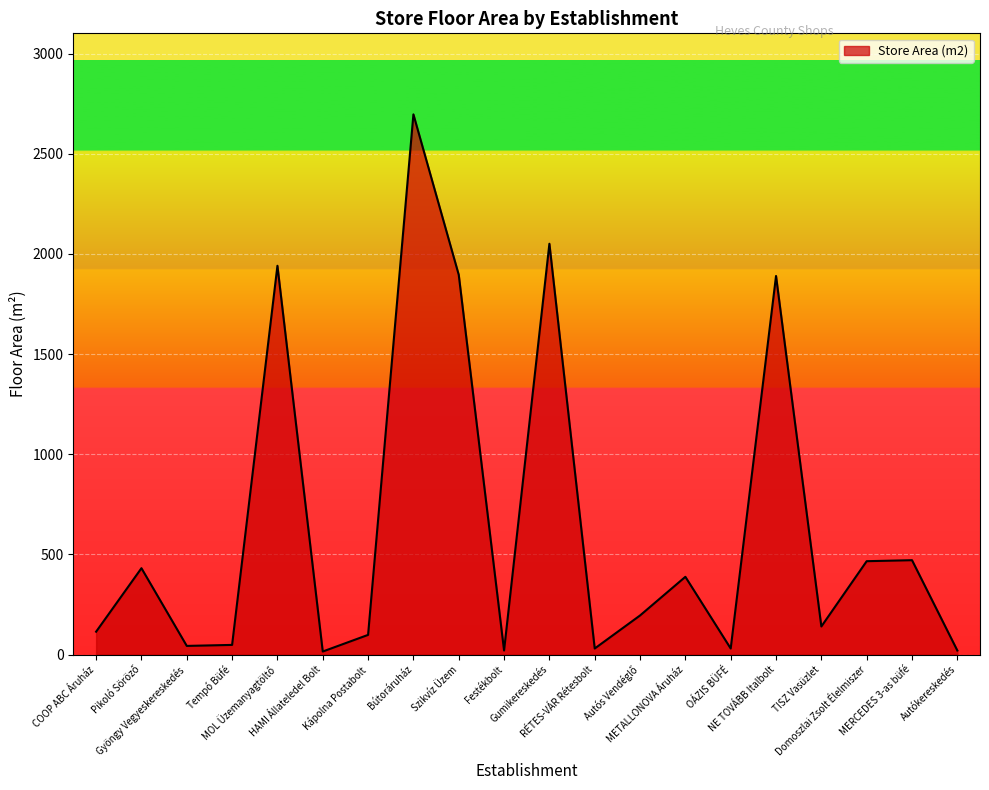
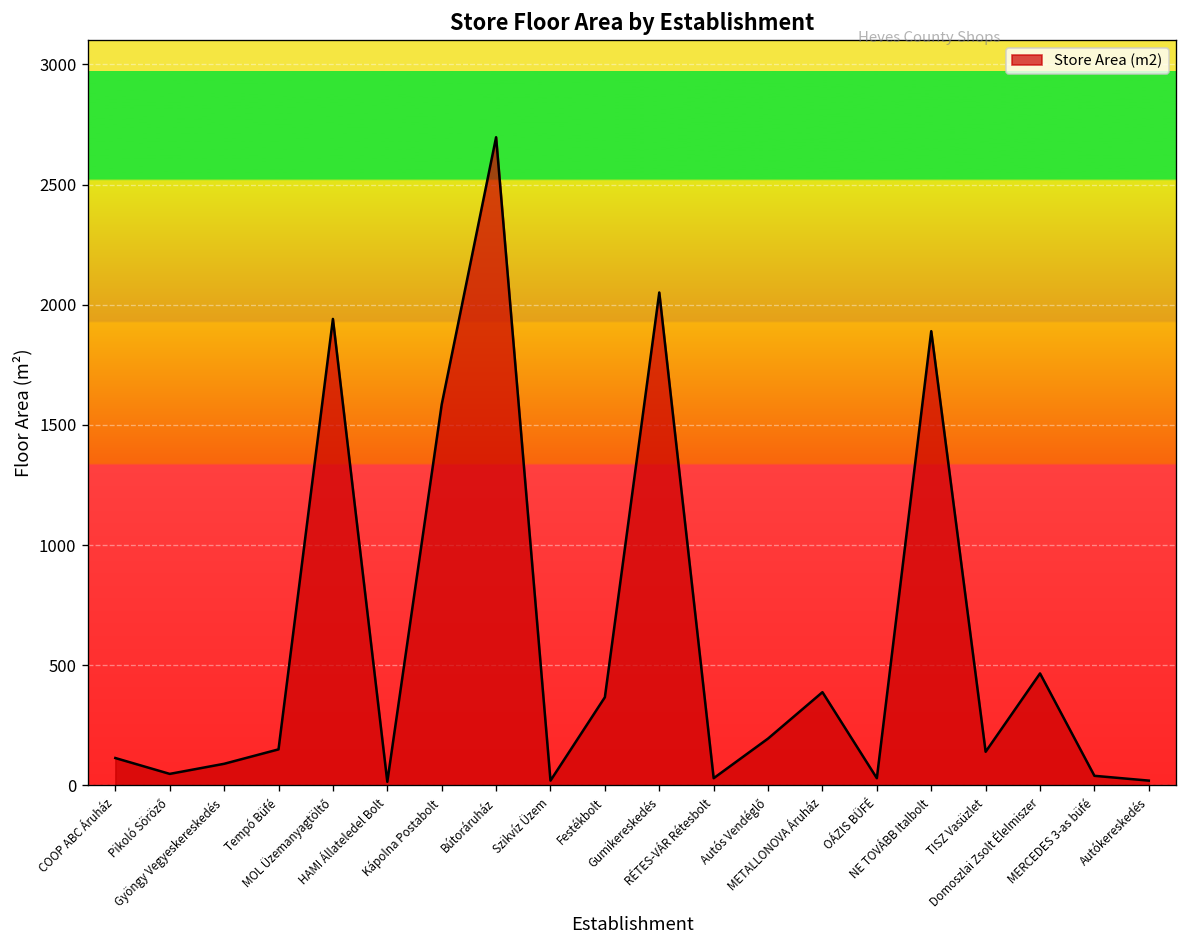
  {
    "COOP ABC Áruház": 110,
-   "Pikoló Söröző": 430,
-   "Gyöngy Vegyeskereskedés": 40,
-   "Tempó Büfé": 50,
+   "Pikoló Söröző": 50,
+   "Gyöngy Vegyeskereskedés": 90,
+   "Tempó Büfé": 150,
    "MOL Üzemanyagtöltő": 1940,
    "HAMI Állateledel Bolt": 20,
-   "Kápolna Postabolt": 100,
+   "Kápolna Postabolt": 1590,
    "Bútoráruház": 2700,
-   "Szikvíz Üzem": 1900,
-   "Festékbolt": 20,
+   "Szikvíz Üzem": 20,
+   "Festékbolt": 370,
    "Gumikereskedés": 2050,
    "RÉTES-VÁR Rétesbolt": 30,
    "Autós Vendéglő": 200,
    "METALLONOVA Áruház": 390,
    "OÁZIS BÜFÉ": 30,
    "NE TOVÁBB Italbolt": 1890,
    "TISZ Vasüzlet": 140,
    "Domoszlai Zsolt Élelmiszer": 470,
-   "MERCEDES 3-as büfé": 470,
+   "MERCEDES 3-as büfé": 40,
    "Autókereskedés": 20
  }
